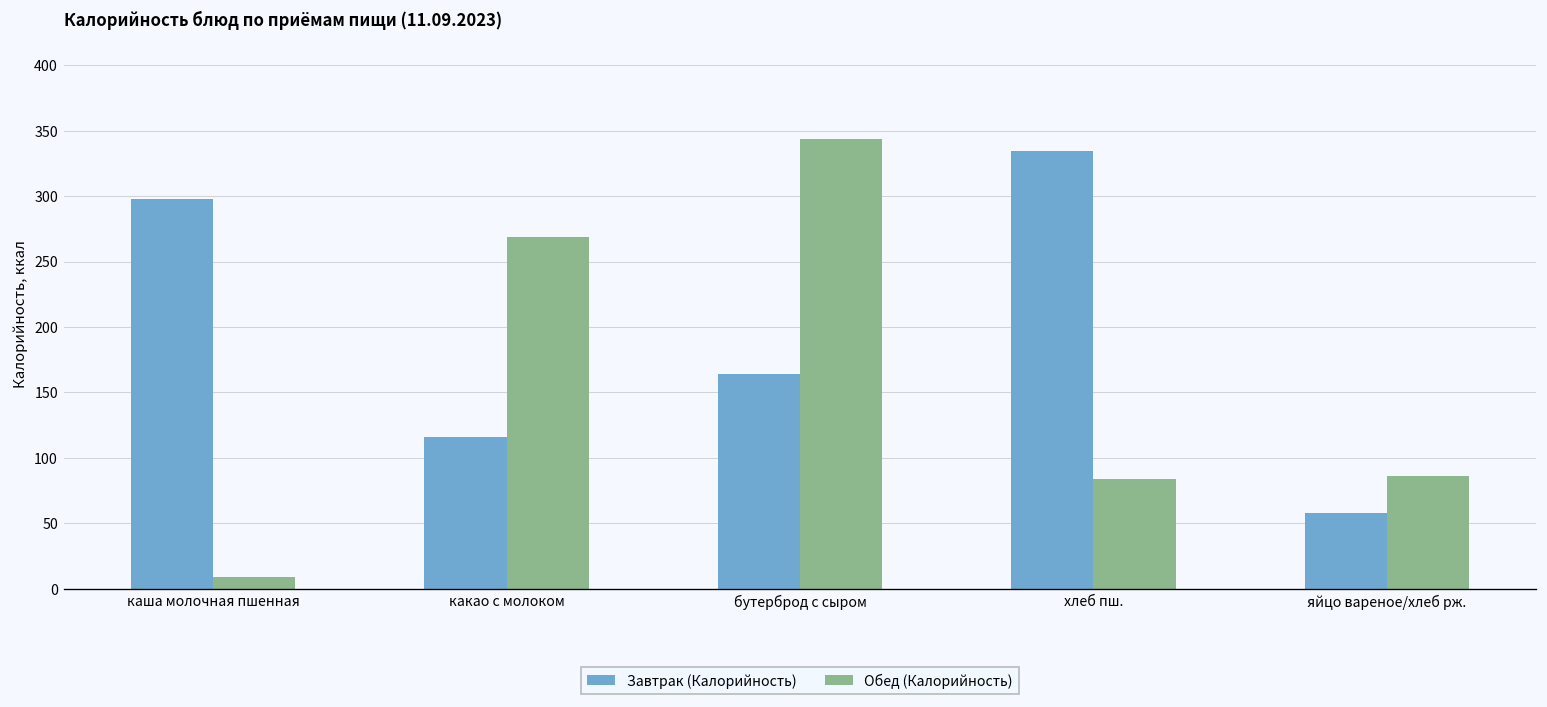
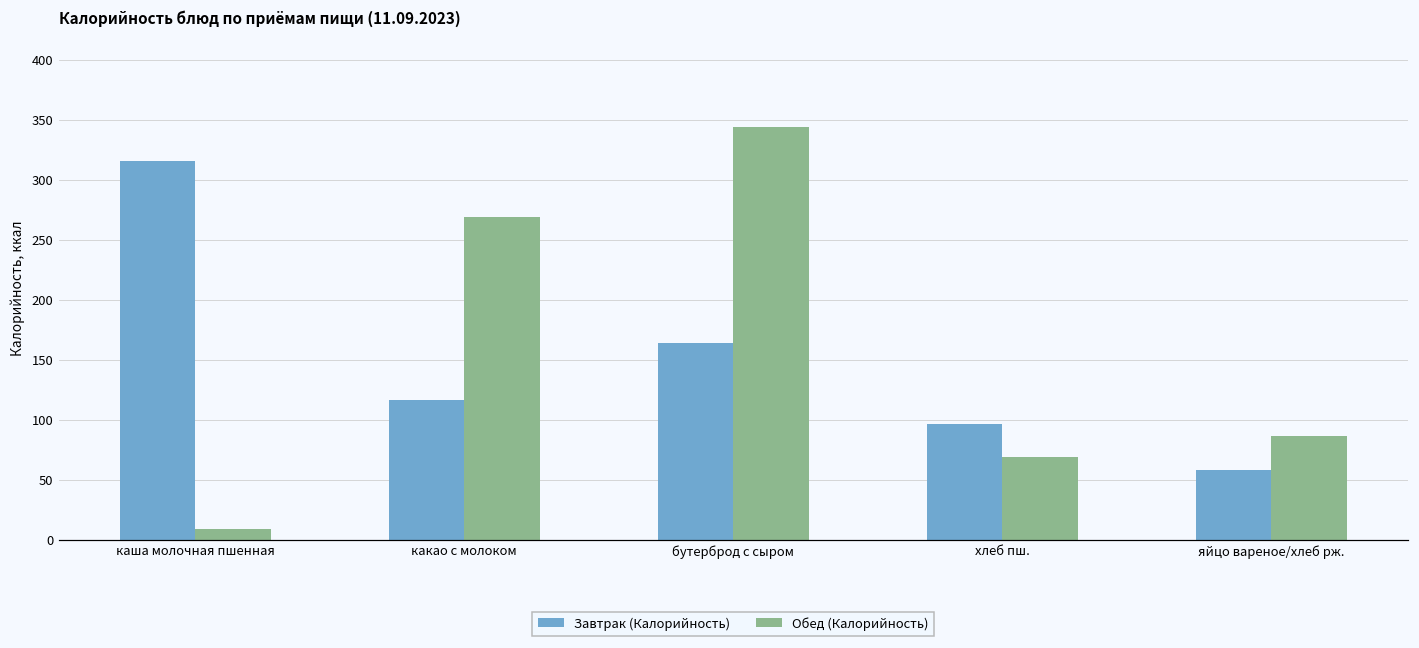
  {
    "Завтрак (Калорийность)": {
-     "каша молочная пшенная": 298,
+     "каша молочная пшенная": 316,
      "какао с молоком": 116,
      "бутерброд с сыром": 164,
-     "хлеб пш.": 335,
+     "хлеб пш.": 96,
      "яйцо вареное/хлеб рж.": 58
    },
    "Обед (Калорийность)": {
      "каша молочная пшенная": 9,
      "какао с молоком": 269,
      "бутерброд с сыром": 344,
-     "хлеб пш.": 84,
+     "хлеб пш.": 69,
      "яйцо вареное/хлеб рж.": 86
    }
  }
